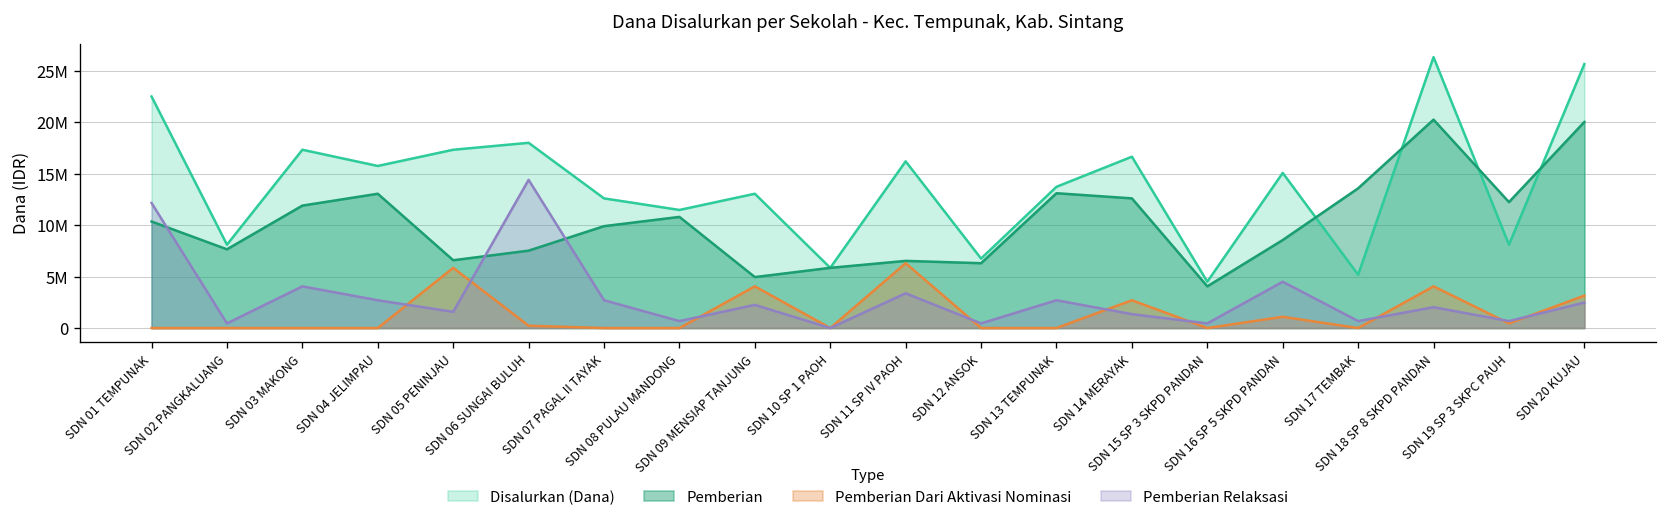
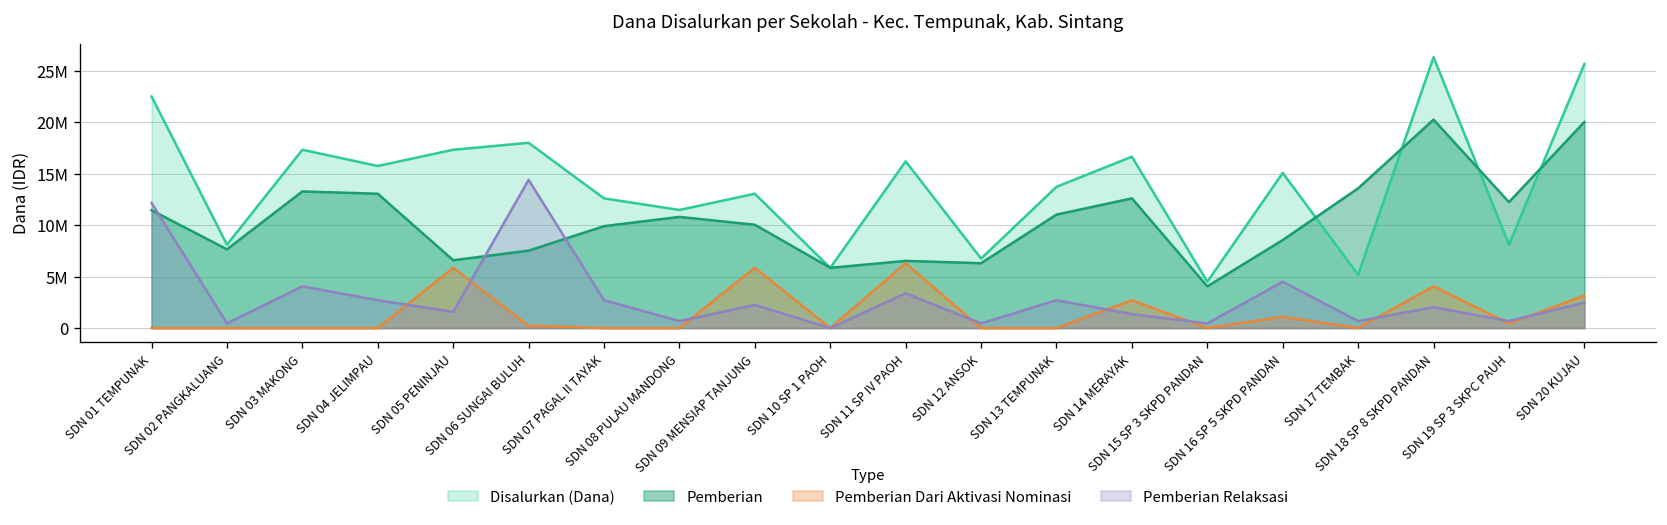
  {
    "Pemberian": {
-     "SDN 01 TEMPUNAK": 10000000,
+     "SDN 01 TEMPUNAK": 11000000,
      "SDN 02 PANGKALUANG": 8000000,
-     "SDN 03 MAKONG": 12000000,
+     "SDN 03 MAKONG": 13000000,
      "SDN 04 JELIMPAU": 13000000,
      "SDN 05 PENINJAU": 7000000,
      "SDN 06 SUNGAI BULUH": 8000000,
      "SDN 07 PAGAL II TAYAK": 10000000,
      "SDN 08 PULAU MANDONG": 11000000,
-     "SDN 09 MENSIAP TANJUNG": 5000000,
+     "SDN 09 MENSIAP TANJUNG": 10000000,
      "SDN 12 ANSOK": 6000000,
-     "SDN 13 TEMPUNAK": 13000000,
+     "SDN 13 TEMPUNAK": 11000000,
      "SDN 14 MERAYAK": 13000000,
      "SDN 15 SP 3 SKPD PANDAN": 4000000,
      "SDN 16 SP 5 SKPD PANDAN": 9000000,
      "SDN 17 TEMBAK": 14000000,
      "SDN 18 SP 8 SKPD PANDAN": 20000000,
      "SDN 19 SP 3 SKPC PAUH": 12000000,
      "SDN 20 KUJAU": 20000000
    },
    "Pemberian Dari Aktivasi Nominasi": {
      "SDN 01 TEMPUNAK": 0,
      "SDN 02 PANGKALUANG": 0,
      "SDN 03 MAKONG": 0,
      "SDN 04 JELIMPAU": 0,
      "SDN 05 PENINJAU": 6000000,
      "SDN 06 SUNGAI BULUH": 0,
      "SDN 07 PAGAL II TAYAK": 0,
      "SDN 08 PULAU MANDONG": 0,
-     "SDN 09 MENSIAP TANJUNG": 4000000,
+     "SDN 09 MENSIAP TANJUNG": 6000000,
      "SDN 12 ANSOK": 0,
      "SDN 13 TEMPUNAK": 0,
      "SDN 14 MERAYAK": 3000000,
      "SDN 15 SP 3 SKPD PANDAN": 0,
      "SDN 16 SP 5 SKPD PANDAN": 1000000,
      "SDN 17 TEMBAK": 0,
      "SDN 18 SP 8 SKPD PANDAN": 4000000,
      "SDN 20 KUJAU": 3000000
    }
  }
